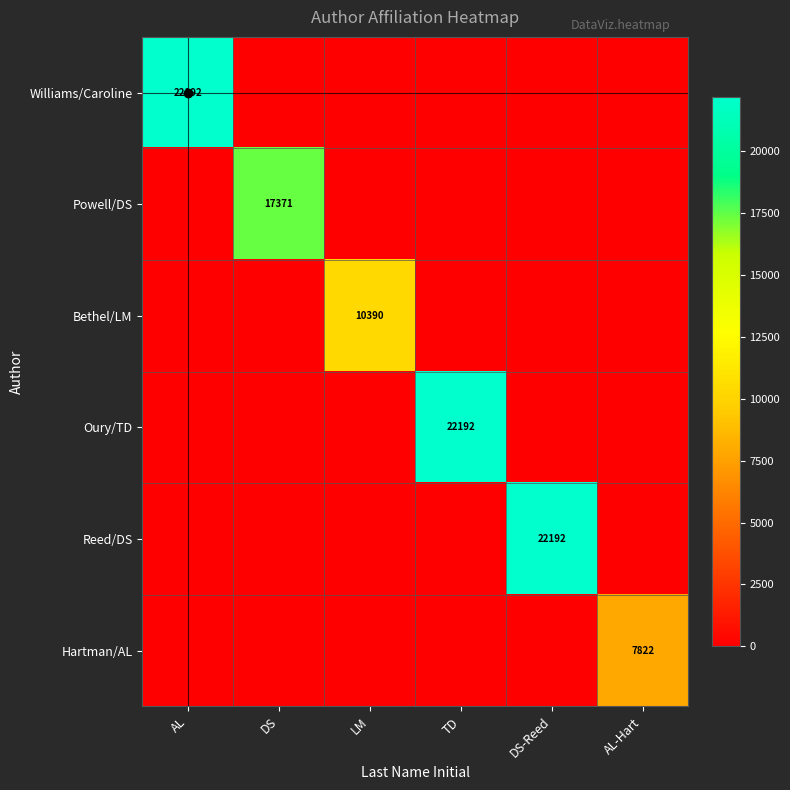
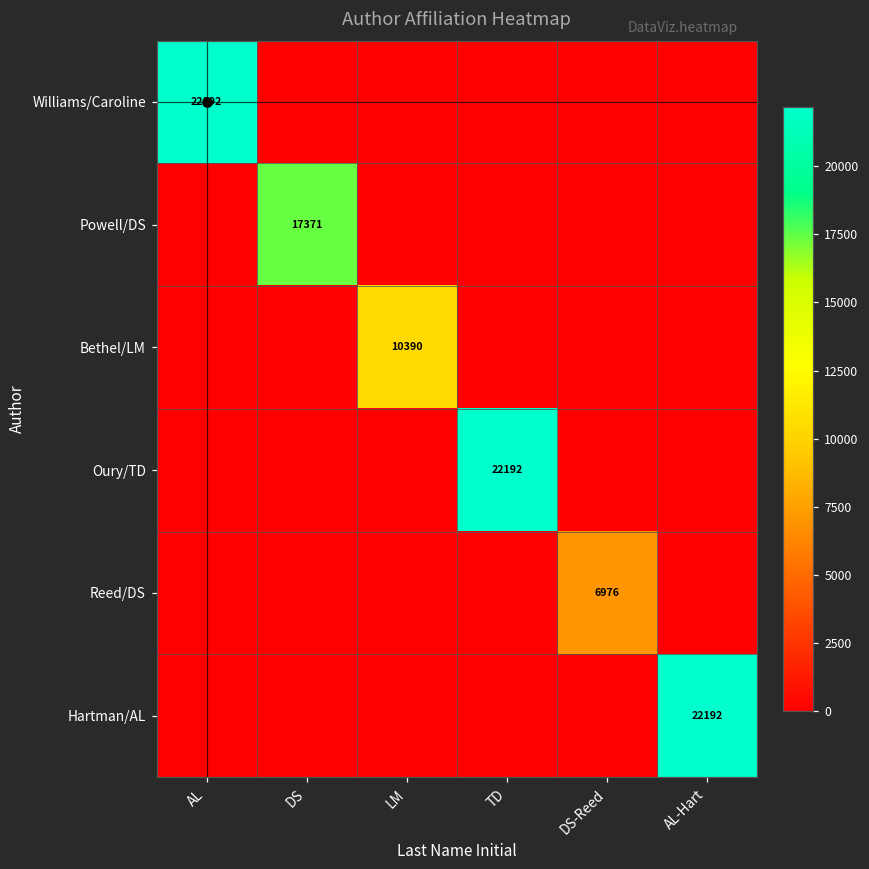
  {
    "Powell/DS": {
      "DS": 17371
    },
    "Bethel/LM": {
      "LM": 10390
    },
    "Oury/TD": {
      "TD": 22192
    },
    "Reed/DS": {
-     "DS-Reed": 22192
+     "DS-Reed": 6976
    },
    "Hartman/AL": {
-     "AL-Hart": 7822
+     "AL-Hart": 22192
    }
  }
